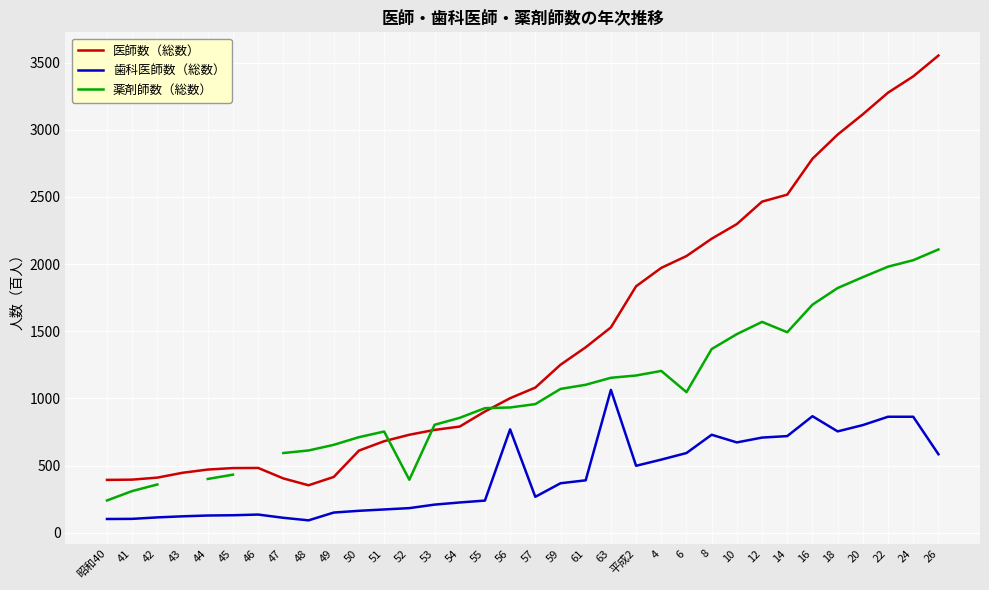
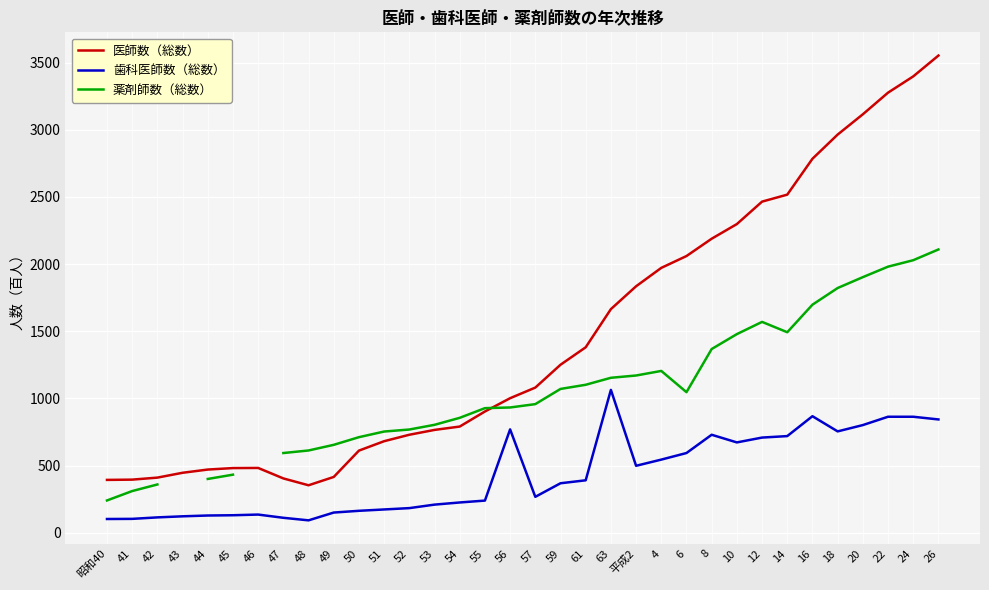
  {
    "医師数（総数）": {
      "昭和40": 390,
      "41": 400,
      "42": 410,
      "43": 450,
      "44": 470,
      "45": 480,
      "46": 480,
      "47": 410,
      "48": 350,
      "49": 420,
      "50": 610,
      "51": 680,
      "52": 730,
      "53": 770,
      "54": 790,
      "55": 900,
      "56": 1000,
      "57": 1080,
      "59": 1250,
      "61": 1380,
-     "63": 1530,
+     "63": 1670,
      "平成2": 1840,
      "4": 1970,
      "6": 2060,
      "8": 2190,
      "10": 2300,
      "12": 2470,
      "14": 2520,
      "16": 2780,
      "18": 2960,
      "20": 3120,
      "22": 3280,
      "24": 3400,
      "26": 3550
    },
    "歯科医師数（総数）": {
      "昭和40": 100,
      "41": 100,
      "42": 120,
      "43": 120,
      "44": 130,
      "45": 130,
      "46": 140,
      "47": 110,
      "48": 90,
      "49": 150,
      "50": 160,
      "51": 170,
      "52": 180,
      "53": 210,
      "54": 230,
      "55": 240,
      "56": 770,
      "57": 270,
      "59": 370,
      "61": 390,
      "63": 1060,
      "平成2": 500,
      "4": 550,
      "6": 590,
      "8": 730,
      "10": 670,
      "12": 710,
      "14": 720,
      "16": 870,
      "18": 760,
      "20": 800,
      "22": 860,
      "24": 860,
-     "26": 590
+     "26": 840
    },
    "薬剤師数（総数）": {
      "昭和40": 240,
      "41": 310,
      "42": 360,
      "44": 400,
      "45": 430,
      "47": 590,
      "48": 610,
      "49": 660,
      "50": 710,
      "51": 750,
-     "52": 400,
+     "52": 770,
      "53": 800,
      "54": 860,
      "55": 930,
      "56": 930,
      "57": 960,
      "59": 1070,
      "61": 1100,
      "63": 1150,
      "平成2": 1170,
      "4": 1210,
      "6": 1050,
      "8": 1370,
      "10": 1480,
      "12": 1570,
      "14": 1490,
      "16": 1700,
      "18": 1820,
      "20": 1900,
      "22": 1980,
      "24": 2030,
      "26": 2110
    }
  }
